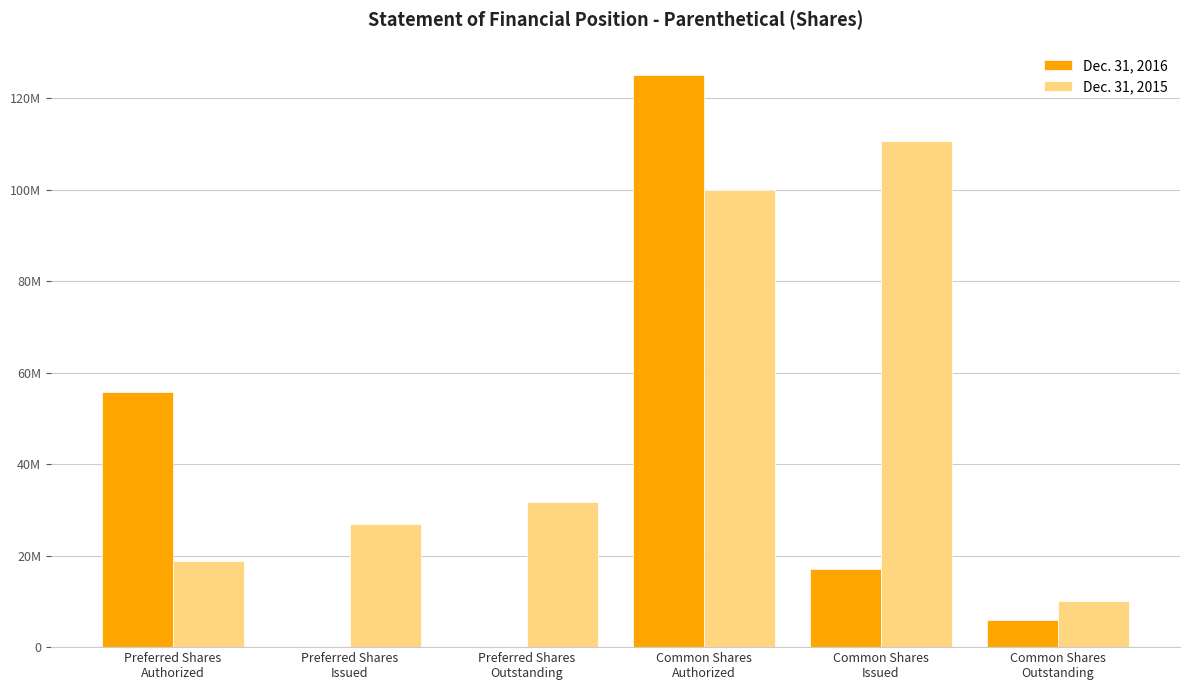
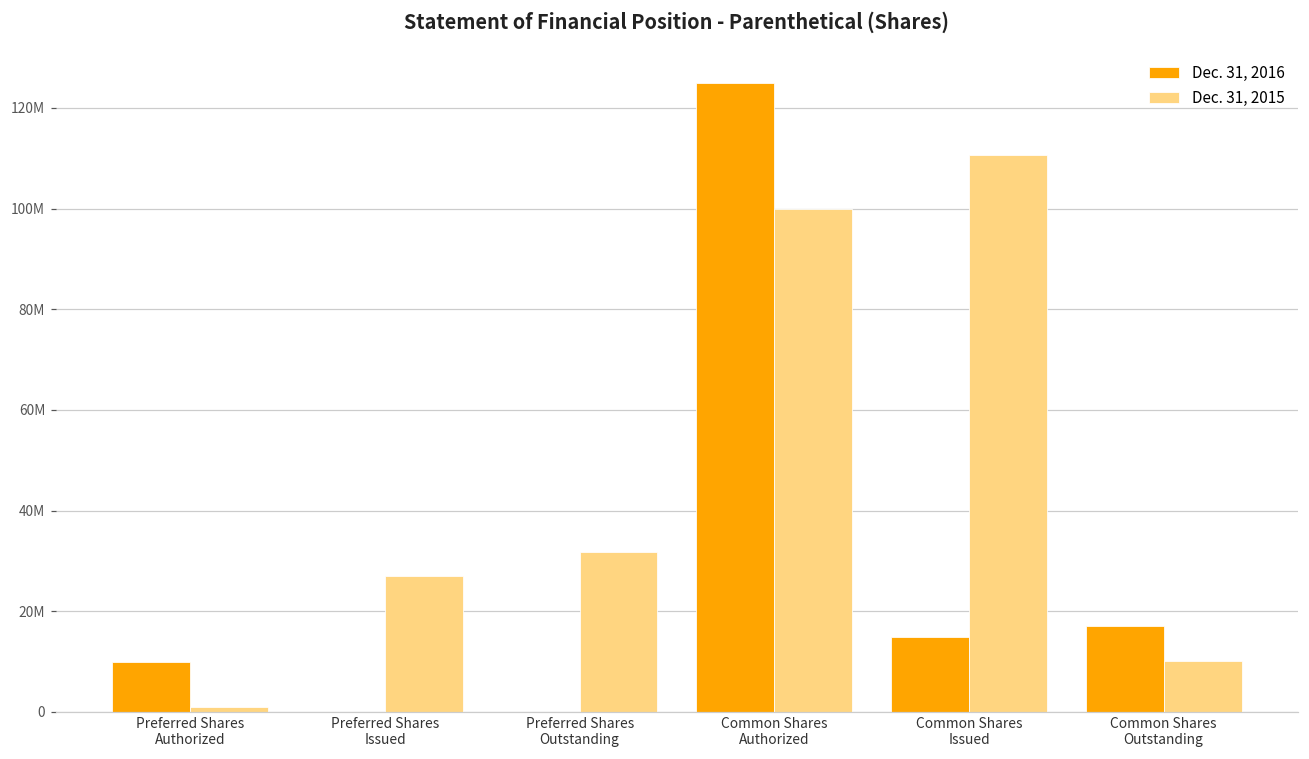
  {
    "Dec. 31, 2016": {
-     "Preferred Shares Authorized": 56000000,
+     "Preferred Shares Authorized": 10000000,
      "Common Shares Authorized": 125000000,
-     "Common Shares Issued": 17000000,
-     "Common Shares Outstanding": 6000000
+     "Common Shares Issued": 15000000,
+     "Common Shares Outstanding": 17000000
    },
    "Dec. 31, 2015": {
-     "Preferred Shares Authorized": 19000000,
+     "Preferred Shares Authorized": 1000000,
      "Preferred Shares Issued": 27000000,
      "Preferred Shares Outstanding": 32000000,
      "Common Shares Authorized": 100000000,
      "Common Shares Issued": 111000000,
      "Common Shares Outstanding": 10000000
    }
  }
